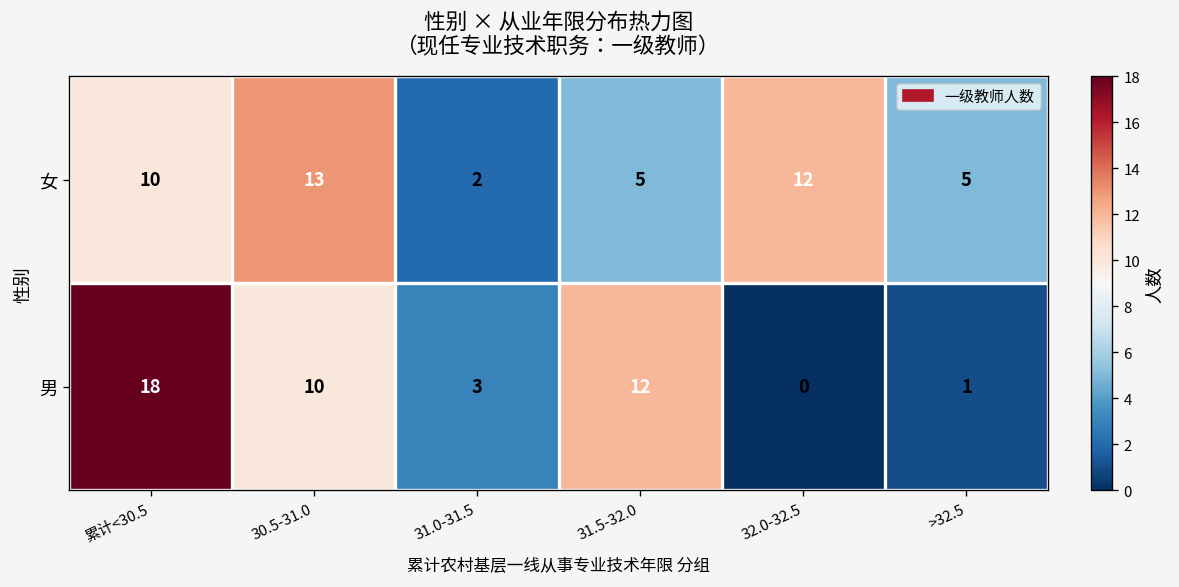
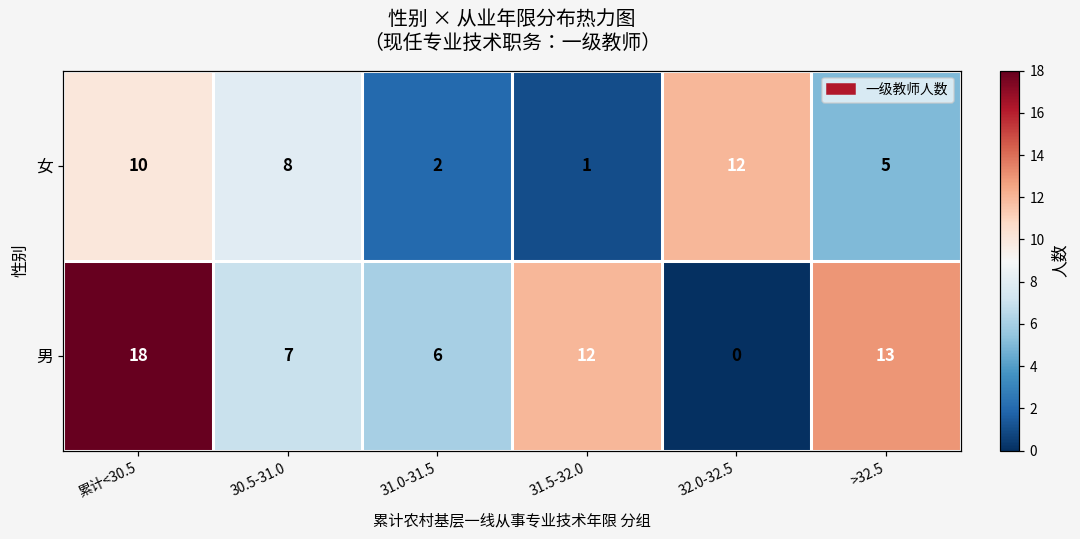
  {
    "女": {
      "累计<30.5": 10,
-     "30.5-31.0": 13,
+     "30.5-31.0": 8,
      "31.0-31.5": 2,
-     "31.5-32.0": 5,
+     "31.5-32.0": 1,
      "32.0-32.5": 12,
      ">32.5": 5
    },
    "男": {
      "累计<30.5": 18,
-     "30.5-31.0": 10,
-     "31.0-31.5": 3,
+     "30.5-31.0": 7,
+     "31.0-31.5": 6,
      "31.5-32.0": 12,
      "32.0-32.5": 0,
-     ">32.5": 1
+     ">32.5": 13
    }
  }
